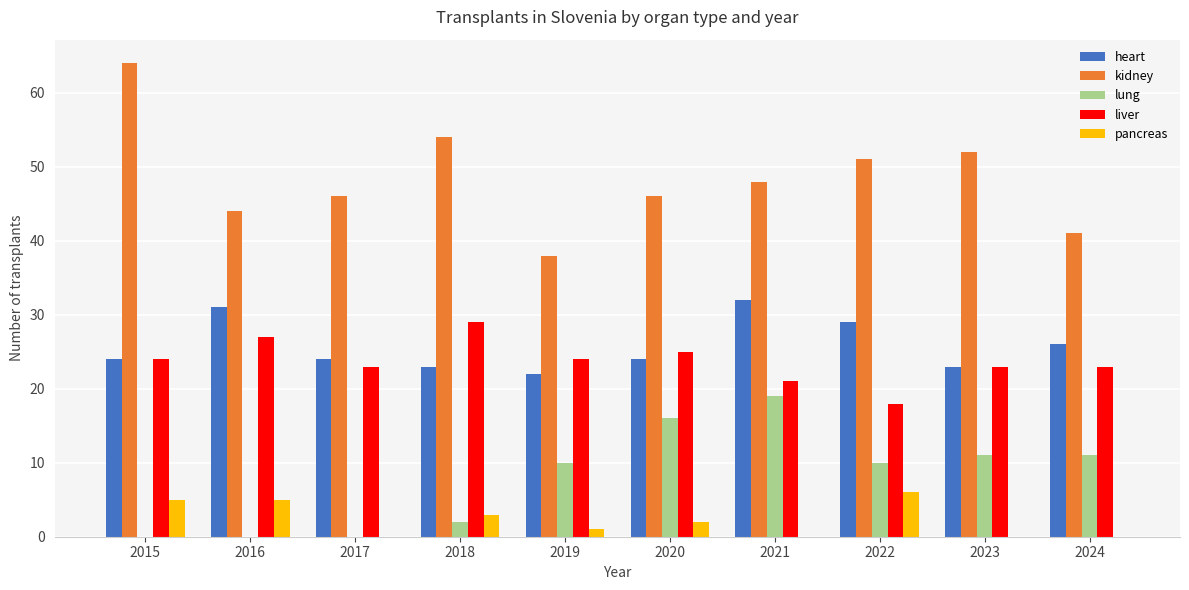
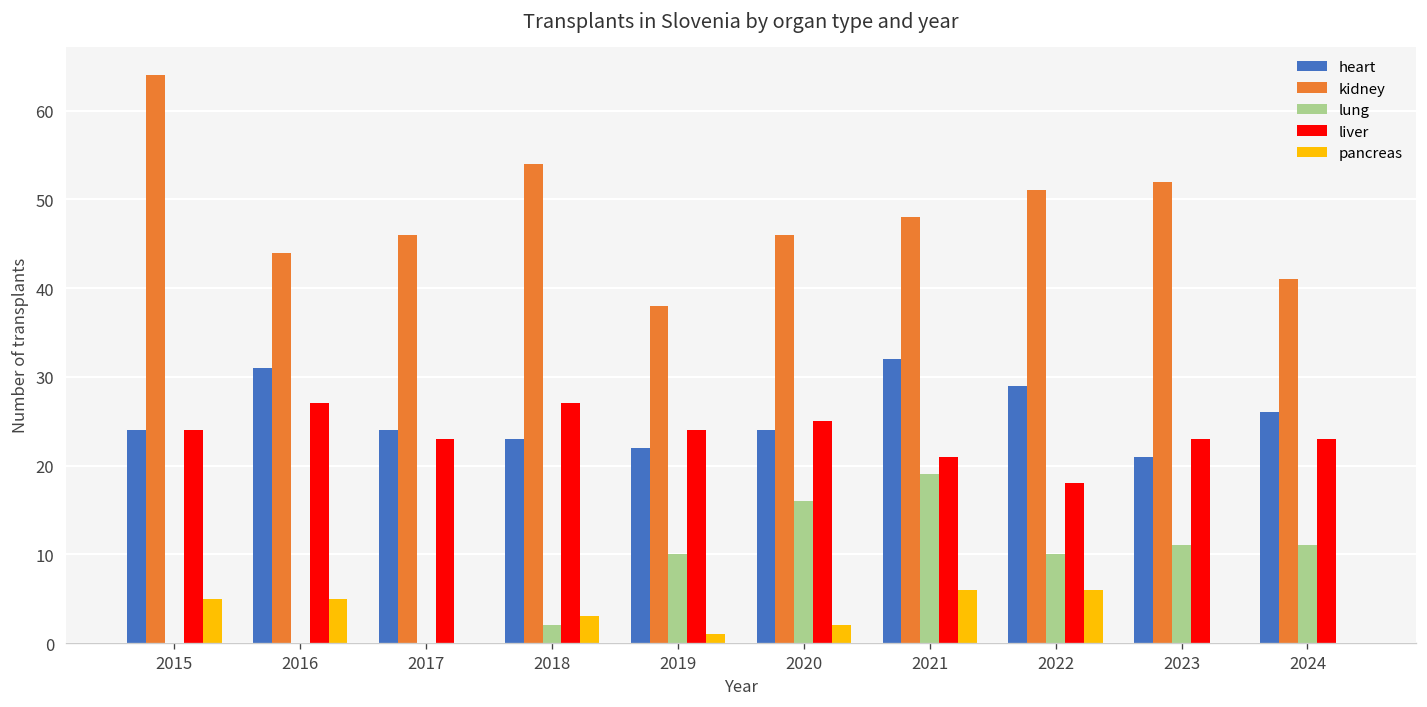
  {
    "heart": {
      "2015": 24,
      "2016": 31,
      "2017": 24,
      "2018": 23,
      "2019": 22,
      "2020": 24,
      "2021": 32,
      "2022": 29,
-     "2023": 23,
+     "2023": 21,
      "2024": 26
    },
    "kidney": {
      "2015": 64,
      "2016": 44,
      "2017": 46,
      "2018": 54,
      "2019": 38,
      "2020": 46,
      "2021": 48,
      "2022": 51,
      "2023": 52,
      "2024": 41
    },
    "lung": {
      "2015": 0,
      "2016": 0,
      "2017": 0,
      "2018": 2,
      "2019": 10,
      "2020": 16,
      "2021": 19,
      "2022": 10,
      "2023": 11,
      "2024": 11
    },
    "liver": {
      "2015": 24,
      "2016": 27,
      "2017": 23,
-     "2018": 29,
+     "2018": 27,
      "2019": 24,
      "2020": 25,
      "2021": 21,
      "2022": 18,
      "2023": 23,
      "2024": 23
    },
    "pancreas": {
      "2015": 5,
      "2016": 5,
      "2017": 0,
      "2018": 3,
      "2019": 1,
      "2020": 2,
-     "2021": 0,
+     "2021": 6,
      "2022": 6,
      "2023": 0,
      "2024": 0
    }
  }
